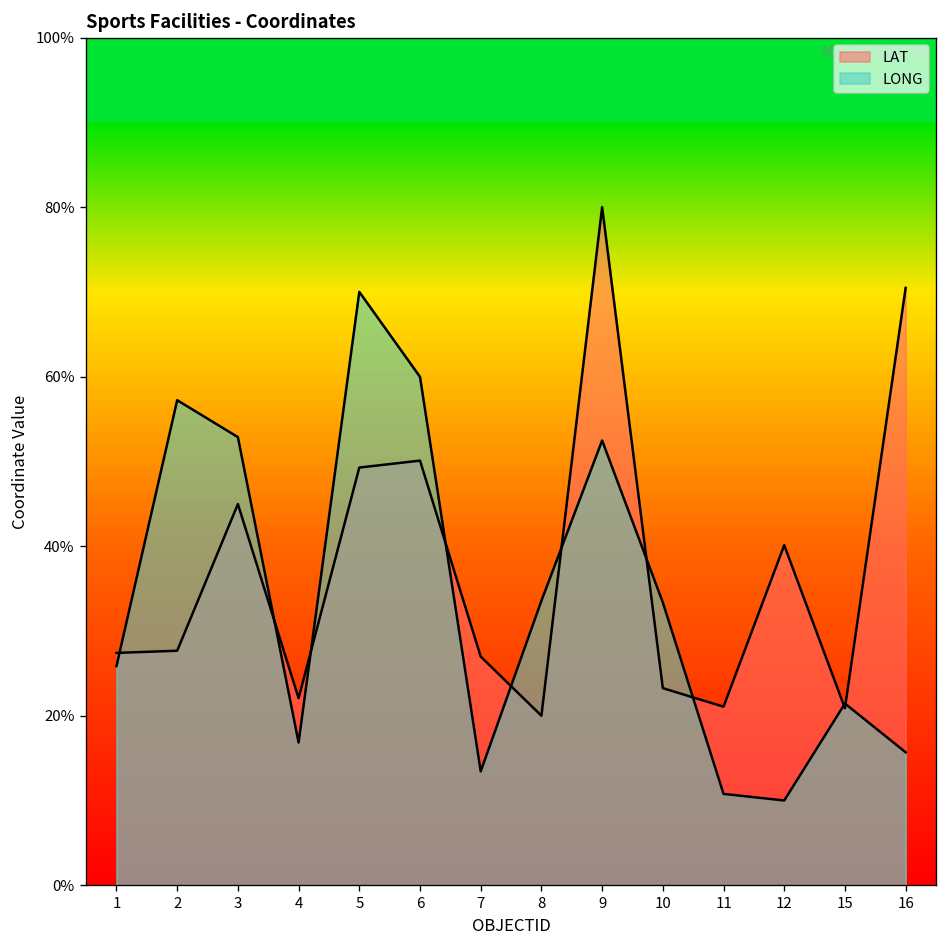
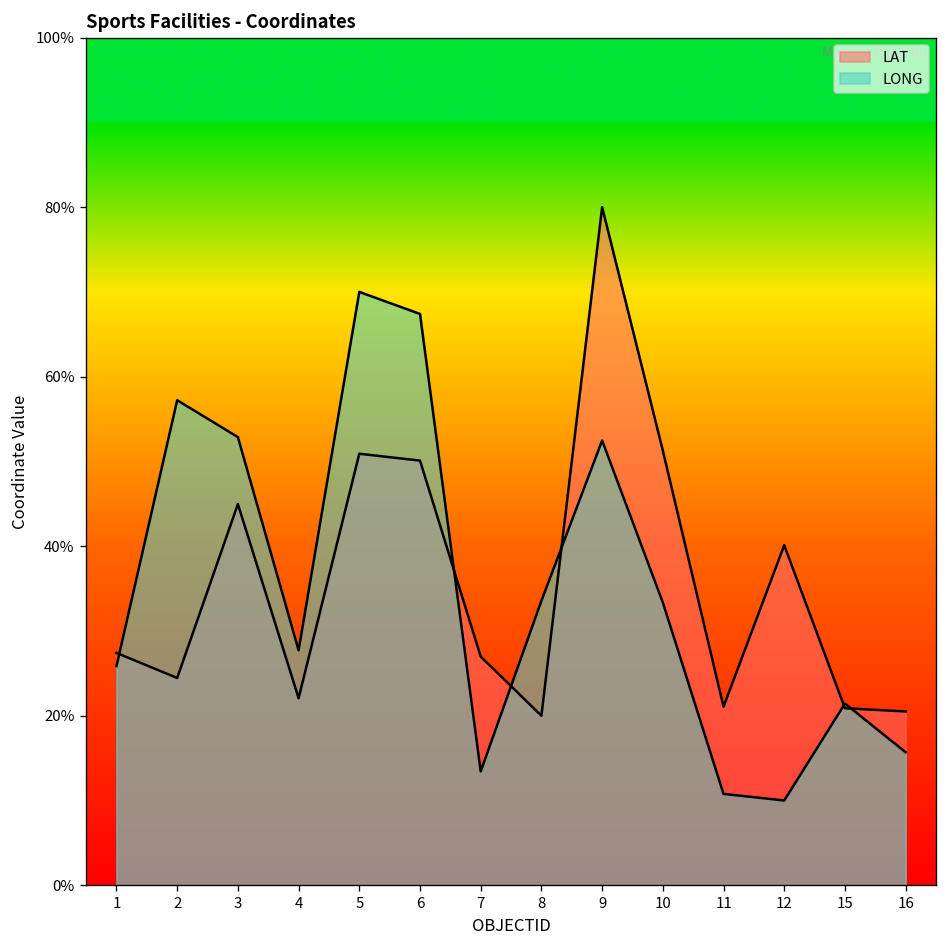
  {
    "LAT": {
      "1": "27%",
-     "2": "28%",
+     "2": "24%",
      "3": "45%",
      "4": "22%",
-     "5": "49%",
+     "5": "51%",
      "6": "50%",
      "7": "27%",
      "8": "20%",
      "9": "80%",
-     "10": "23%",
+     "10": "51%",
      "11": "21%",
      "12": "40%",
      "15": "21%",
-     "16": "70%"
+     "16": "21%"
    },
    "LONG": {
      "1": "26%",
      "2": "57%",
      "3": "53%",
-     "4": "17%",
+     "4": "28%",
      "5": "70%",
-     "6": "60%",
+     "6": "67%",
      "7": "13%",
      "8": "34%",
      "9": "52%",
      "10": "33%",
      "11": "11%",
      "12": "10%",
      "15": "21%",
      "16": "16%"
    }
  }
